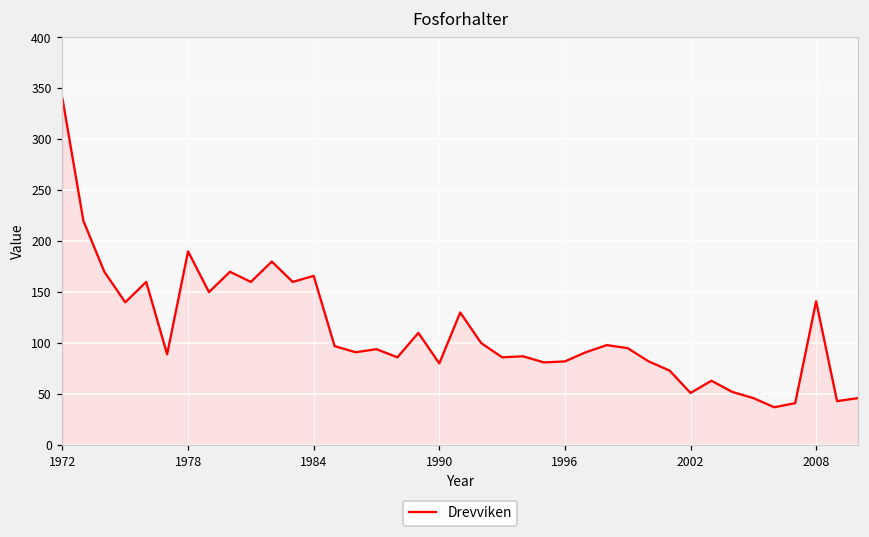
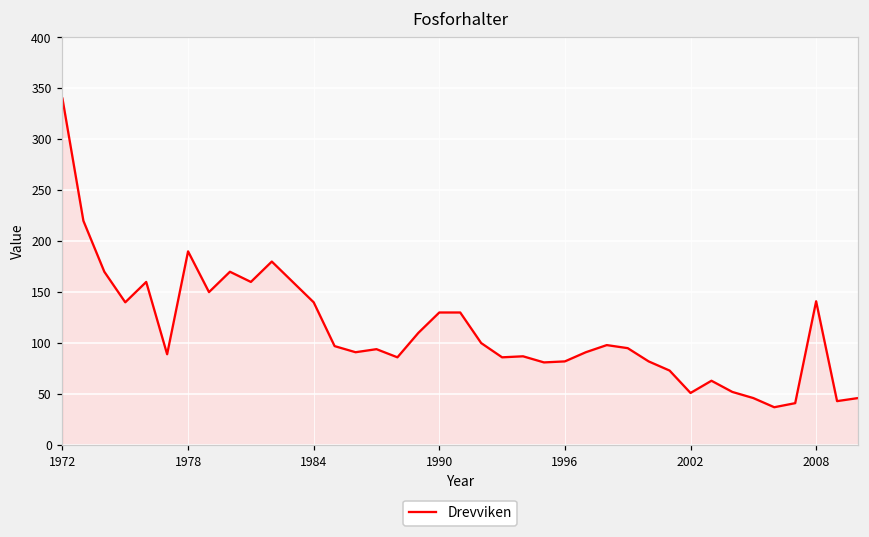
  {
    "1972": 340,
    "1978": 190,
-   "1984": 170,
-   "1990": 80,
+   "1984": 140,
+   "1990": 130,
    "1996": 80,
    "2002": 50,
    "2008": 140
  }
